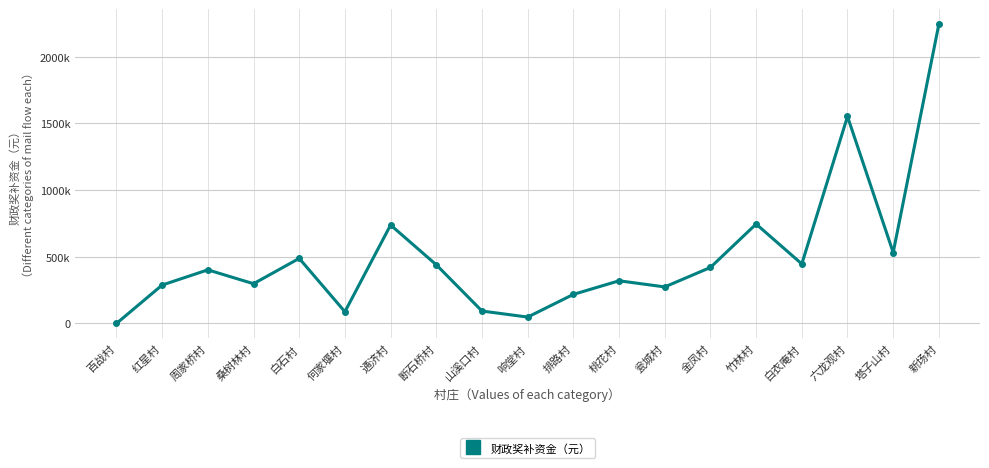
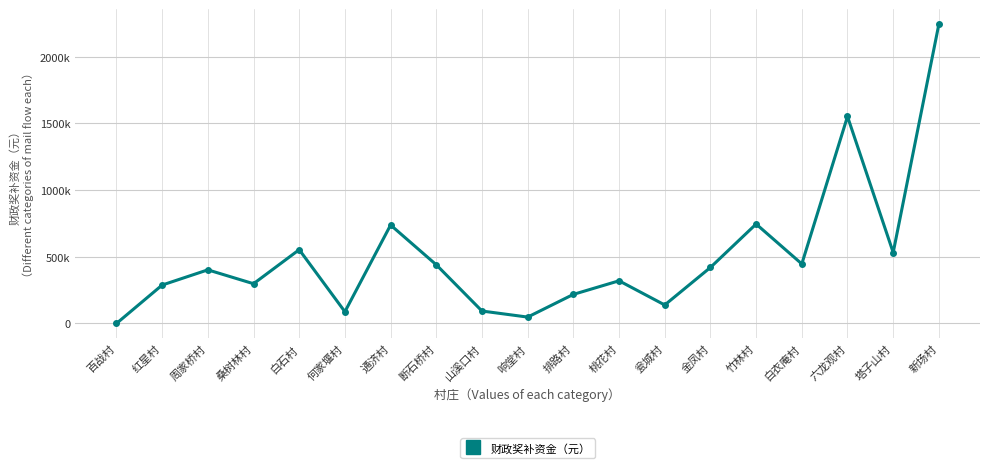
  {
    "百战村": 0,
    "红星村": 290000,
    "周家桥村": 400000,
    "桑树林村": 300000,
-   "白石村": 490000,
+   "白石村": 550000,
    "何家堰村": 90000,
    "通济村": 740000,
    "断石桥村": 440000,
    "山溪口村": 90000,
    "响堂村": 50000,
    "排路村": 220000,
    "桃花村": 320000,
-   "瓮城村": 270000,
+   "瓮城村": 140000,
    "金凤村": 420000,
    "竹林村": 750000,
    "白衣庵村": 450000,
    "六龙观村": 1550000,
    "塔子山村": 530000,
    "新场村": 2240000
  }
